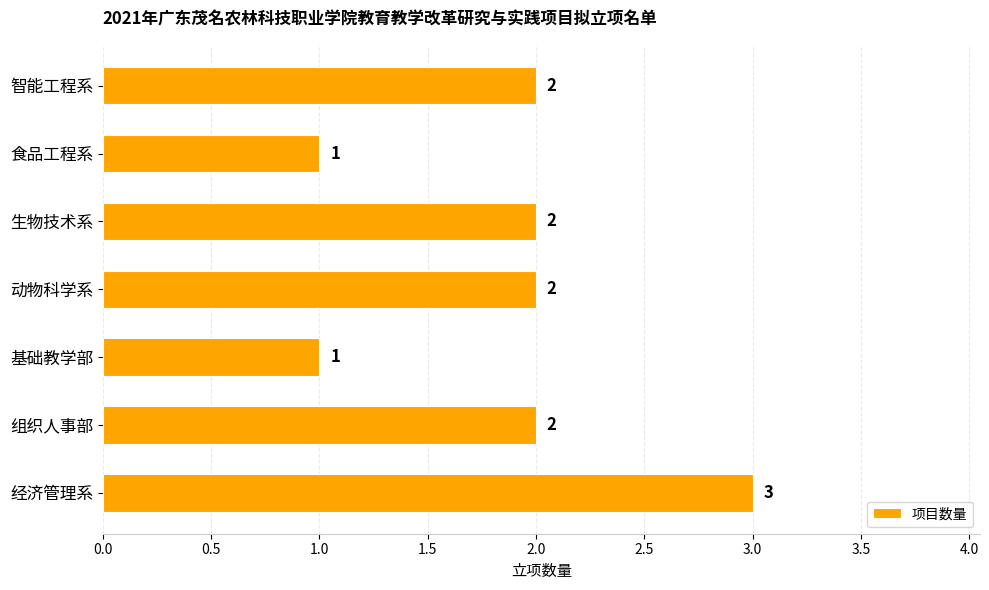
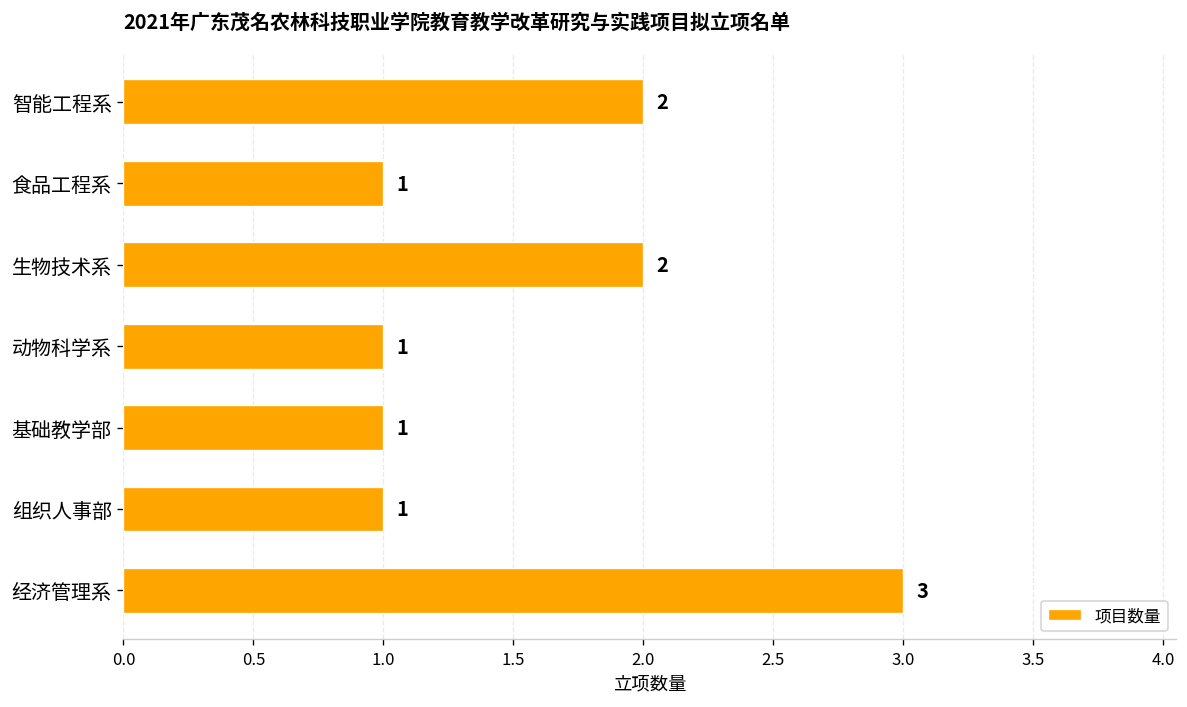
  {
    "智能工程系": 2,
    "食品工程系": 1,
    "生物技术系": 2,
-   "动物科学系": 2,
+   "动物科学系": 1,
    "基础教学部": 1,
-   "组织人事部": 2,
+   "组织人事部": 1,
    "经济管理系": 3
  }
